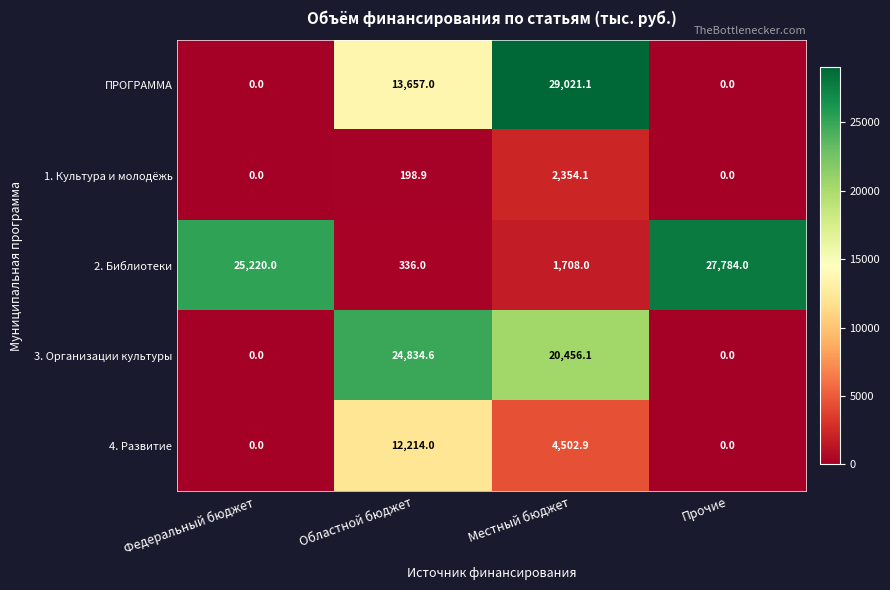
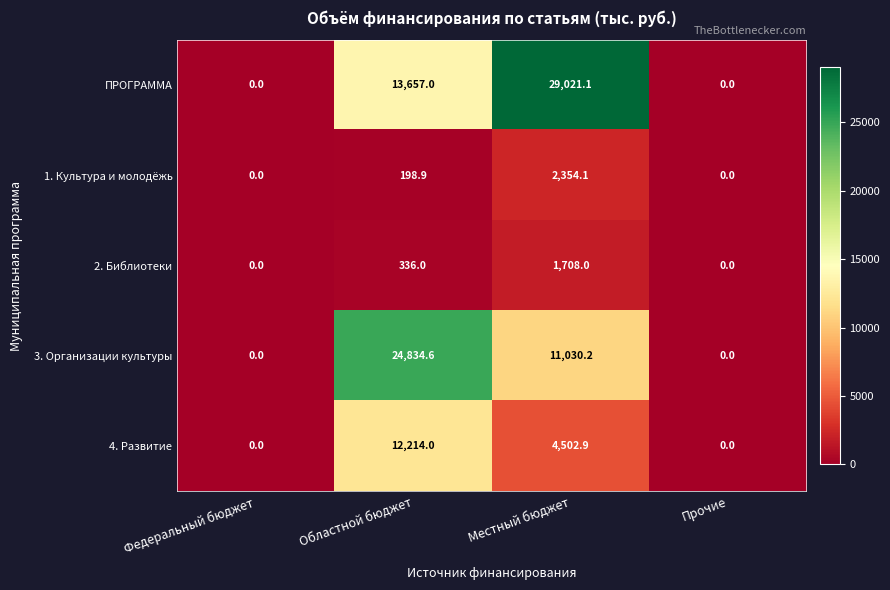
  {
    "ПРОГРАММА": {
      "Федеральный бюджет": "0.0",
      "Областной бюджет": "13,657.0",
      "Местный бюджет": "29,021.1",
      "Прочие": "0.0"
    },
    "1. Культура и молодёжь": {
      "Федеральный бюджет": "0.0",
      "Областной бюджет": "198.9",
      "Местный бюджет": "2,354.1",
      "Прочие": "0.0"
    },
    "2. Библиотеки": {
-     "Федеральный бюджет": "25,220.0",
+     "Федеральный бюджет": "0.0",
      "Областной бюджет": "336.0",
      "Местный бюджет": "1,708.0",
-     "Прочие": "27,784.0"
+     "Прочие": "0.0"
    },
    "3. Организации культуры": {
      "Федеральный бюджет": "0.0",
      "Областной бюджет": "24,834.6",
-     "Местный бюджет": "20,456.1",
+     "Местный бюджет": "11,030.2",
      "Прочие": "0.0"
    },
    "4. Развитие": {
      "Федеральный бюджет": "0.0",
      "Областной бюджет": "12,214.0",
      "Местный бюджет": "4,502.9",
      "Прочие": "0.0"
    }
  }
